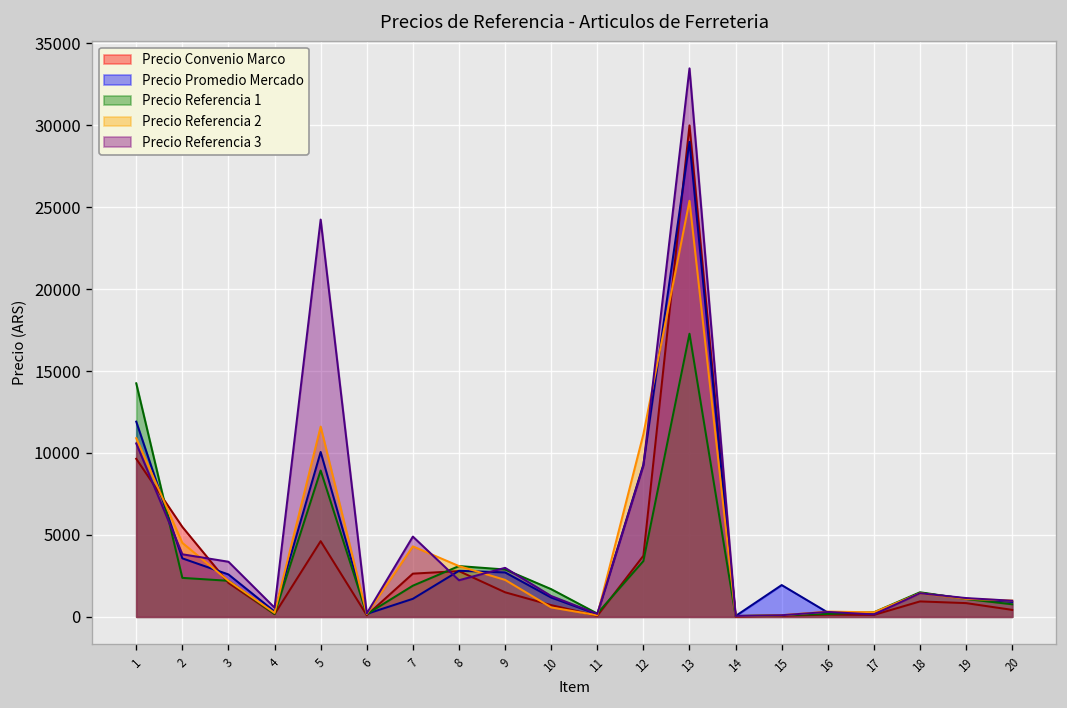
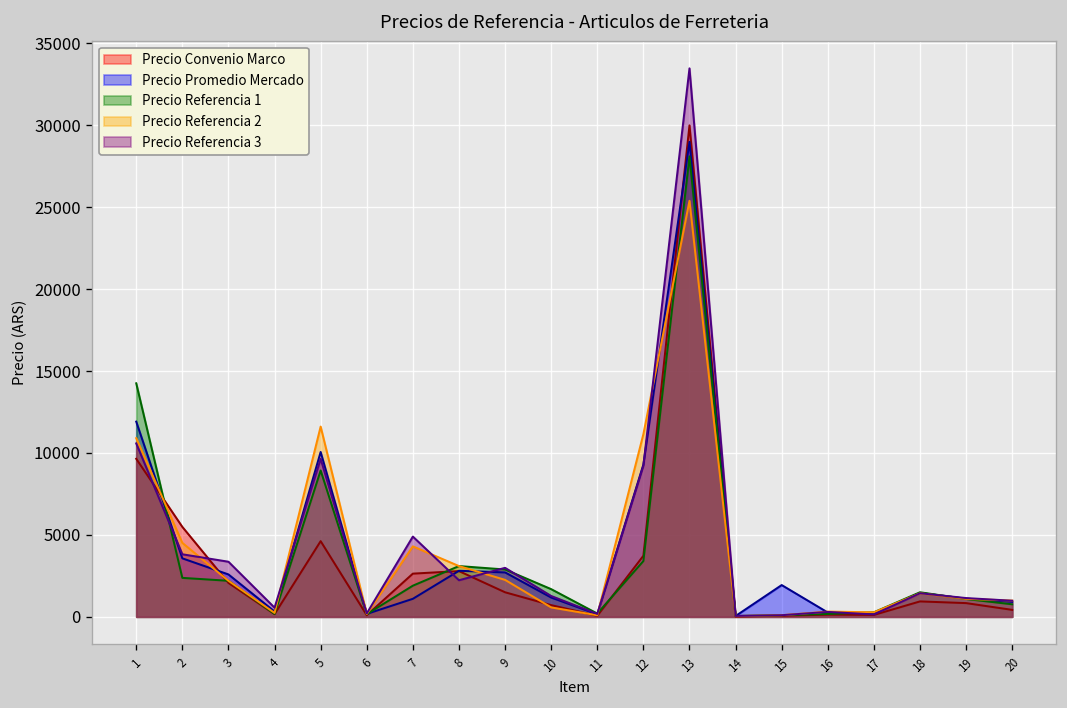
  {
    "Precio Convenio Marco": {
      "1": 9600,
      "2": 5500,
      "5": 4600,
      "7": 2600,
      "9": 1500,
      "12": 3700,
      "13": 30000,
      "18": 900,
      "19": 800,
      "20": 400
    },
    "Precio Promedio Mercado": {
      "1": 11900,
      "2": 3600,
      "3": 2600,
      "5": 10100,
      "7": 1100,
      "13": 29000,
      "15": 1900
    },
    "Precio Referencia 1": {
      "1": 14300,
      "2": 2400,
      "5": 8900,
      "7": 1900,
      "10": 1700,
      "12": 3400,
-     "13": 17300
+     "13": 28100
    },
    "Precio Referencia 2": {
      "1": 10900,
      "2": 4500,
      "5": 11600,
      "7": 4300,
      "9": 2300,
      "12": 11100,
      "13": 25400
    },
    "Precio Referencia 3": {
      "1": 10600,
      "2": 3800,
      "3": 3400,
      "4": 600,
-     "5": 24200,
+     "5": 9600,
      "7": 4900,
      "8": 2200,
      "13": 33500
    }
  }
